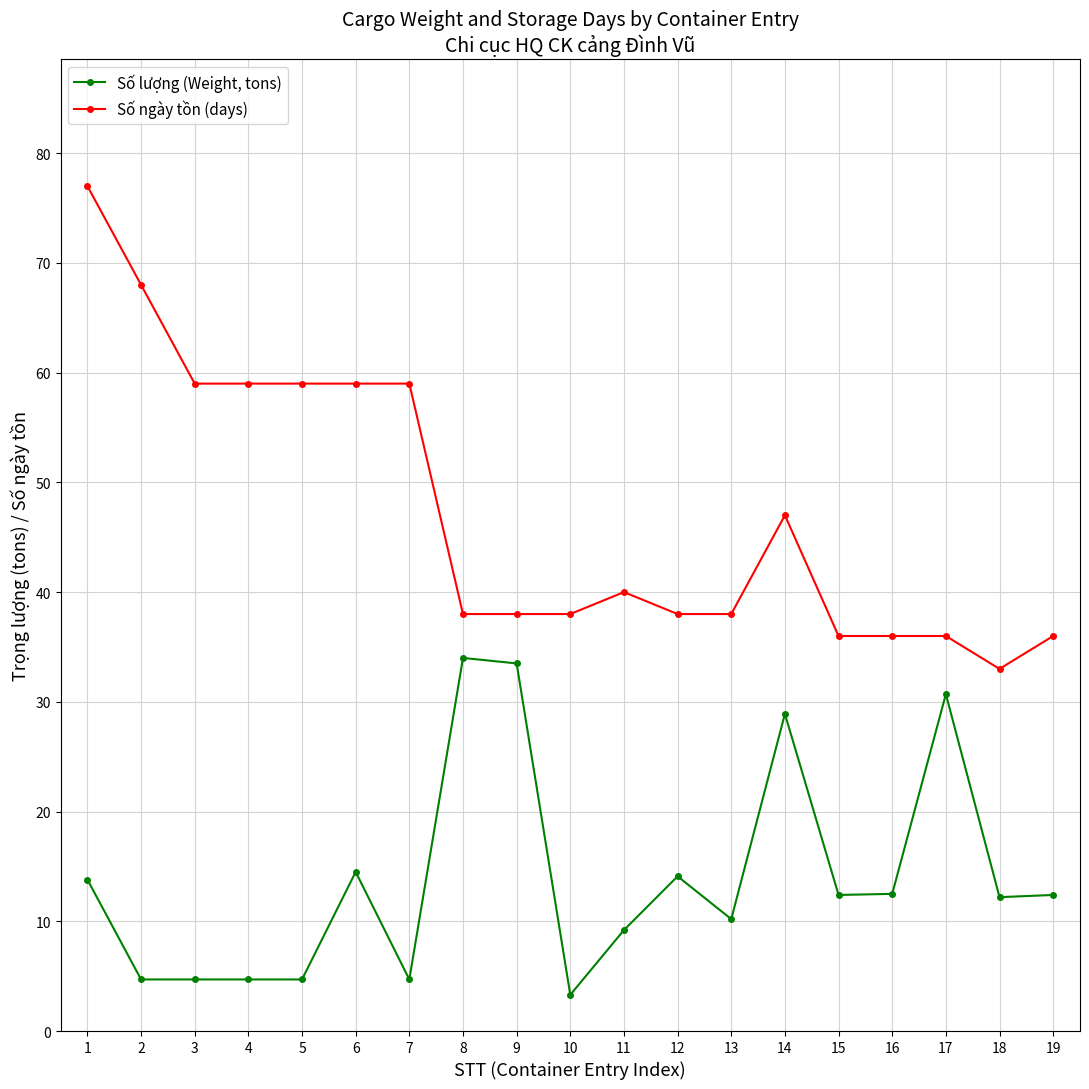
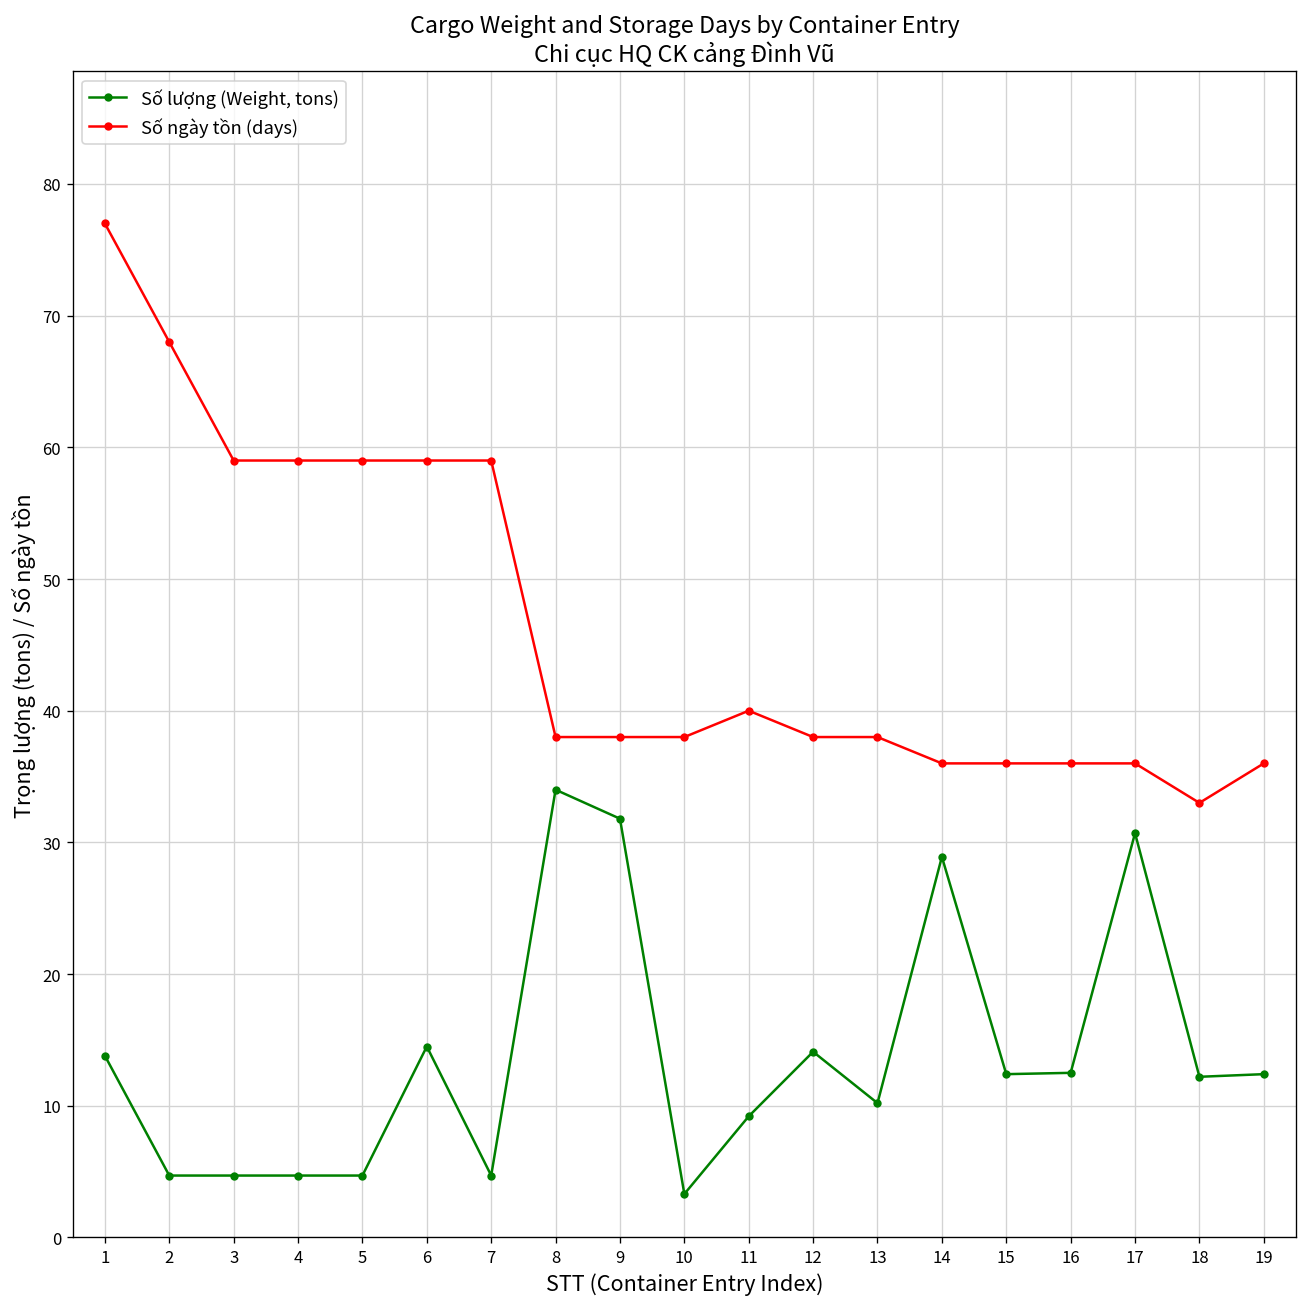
  {
    "Số lượng (Weight, tons)": {
      "1": 13.8,
      "2": 4.7,
      "3": 4.7,
      "4": 4.7,
      "5": 4.7,
      "6": 14.5,
      "7": 4.7,
      "8": 34.0,
-     "9": 33.5,
+     "9": 31.8,
      "10": 3.3,
      "11": 9.2,
      "12": 14.1,
      "13": 10.2,
      "14": 28.9,
      "15": 12.4,
      "16": 12.5,
      "17": 30.7,
      "18": 12.2,
      "19": 12.4
    },
    "Số ngày tồn (days)": {
      "1": 77,
      "2": 68,
      "3": 59,
      "4": 59,
      "5": 59,
      "6": 59,
      "7": 59,
      "8": 38,
      "9": 38,
      "10": 38,
      "11": 40,
      "12": 38,
      "13": 38,
-     "14": 47,
+     "14": 36,
      "15": 36,
      "16": 36,
      "17": 36,
      "18": 33,
      "19": 36
    }
  }
